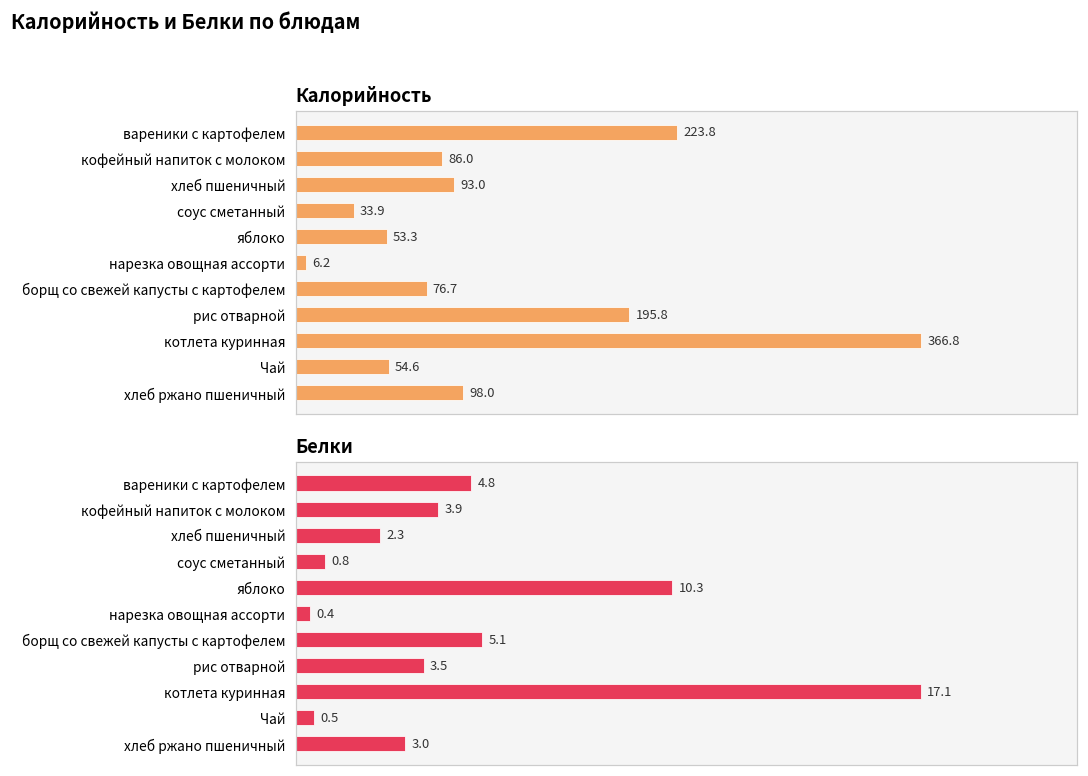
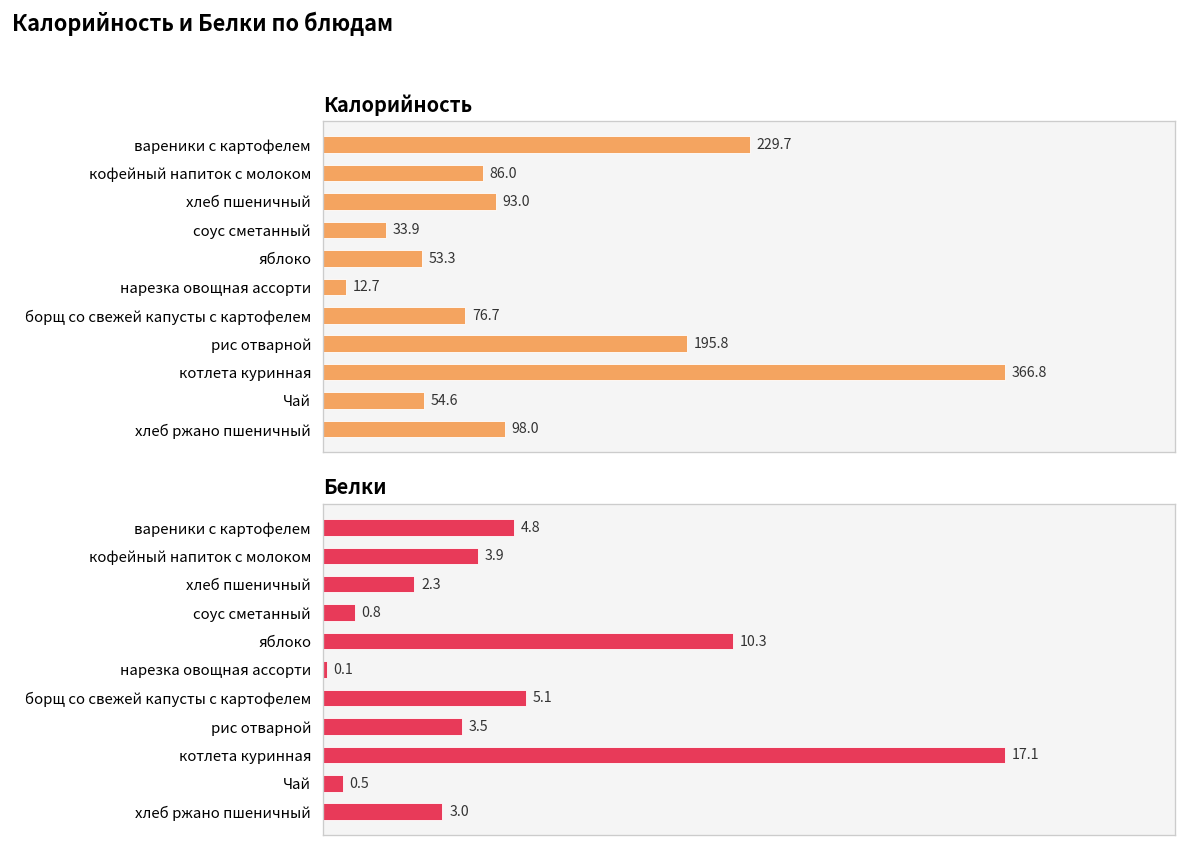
  {
    "Калорийность": {
-     "вареники с картофелем": 223.8,
+     "вареники с картофелем": 229.7,
      "кофейный напиток с молоком": 86.0,
      "хлеб пшеничный": 93.0,
      "соус сметанный": 33.9,
      "яблоко": 53.3,
-     "нарезка овощная ассорти": 6.2,
+     "нарезка овощная ассорти": 12.7,
      "борщ со свежей капусты с картофелем": 76.7,
      "рис отварной": 195.8,
      "котлета куринная": 366.8,
      "Чай": 54.6,
      "хлеб ржано пшеничный": 98.0
    },
    "Белки": {
      "вареники с картофелем": 4.8,
      "кофейный напиток с молоком": 3.9,
      "хлеб пшеничный": 2.3,
      "соус сметанный": 0.8,
      "яблоко": 10.3,
-     "нарезка овощная ассорти": 0.4,
+     "нарезка овощная ассорти": 0.1,
      "борщ со свежей капусты с картофелем": 5.1,
      "рис отварной": 3.5,
      "котлета куринная": 17.1,
      "Чай": 0.5,
      "хлеб ржано пшеничный": 3.0
    }
  }
